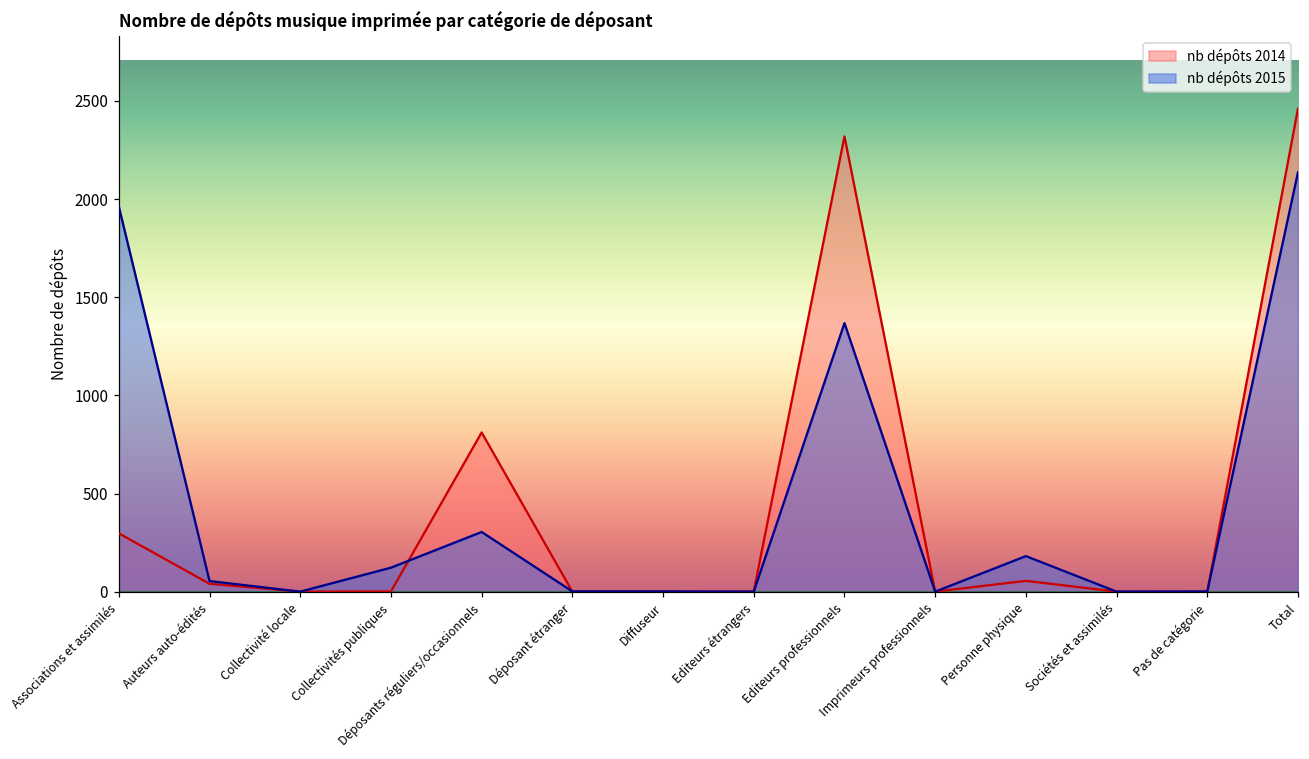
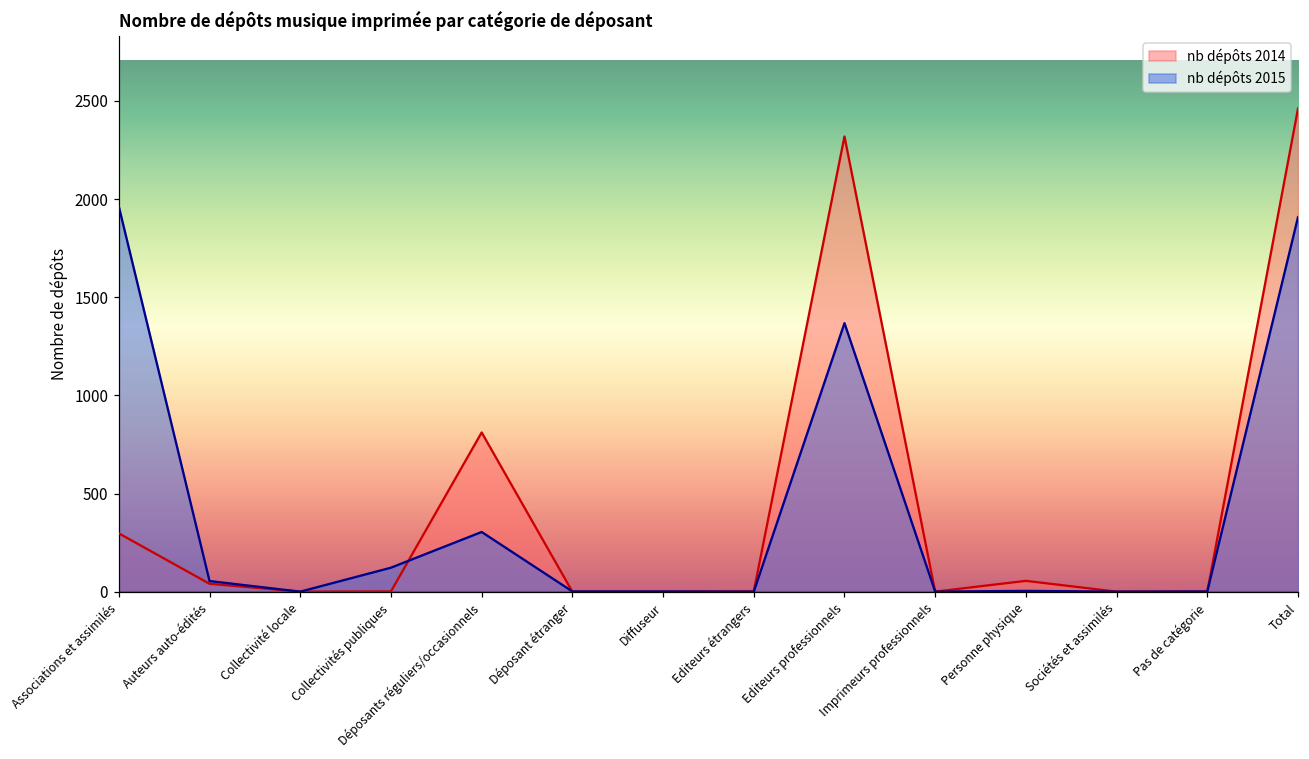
  {
    "nb dépôts 2014": {
      "Associations et assimilés": 300,
      "Collectivités publiques": 0,
      "Déposants réguliers/occasionnels": 810,
      "Editeurs professionnels": 2320,
      "Personne physique": 60,
      "Total": 2460
    },
    "nb dépôts 2015": {
      "Associations et assimilés": 1960,
      "Collectivités publiques": 120,
      "Déposants réguliers/occasionnels": 300,
      "Editeurs professionnels": 1370,
-     "Personne physique": 180,
-     "Total": 2140
+     "Personne physique": 0,
+     "Total": 1910
    }
  }
